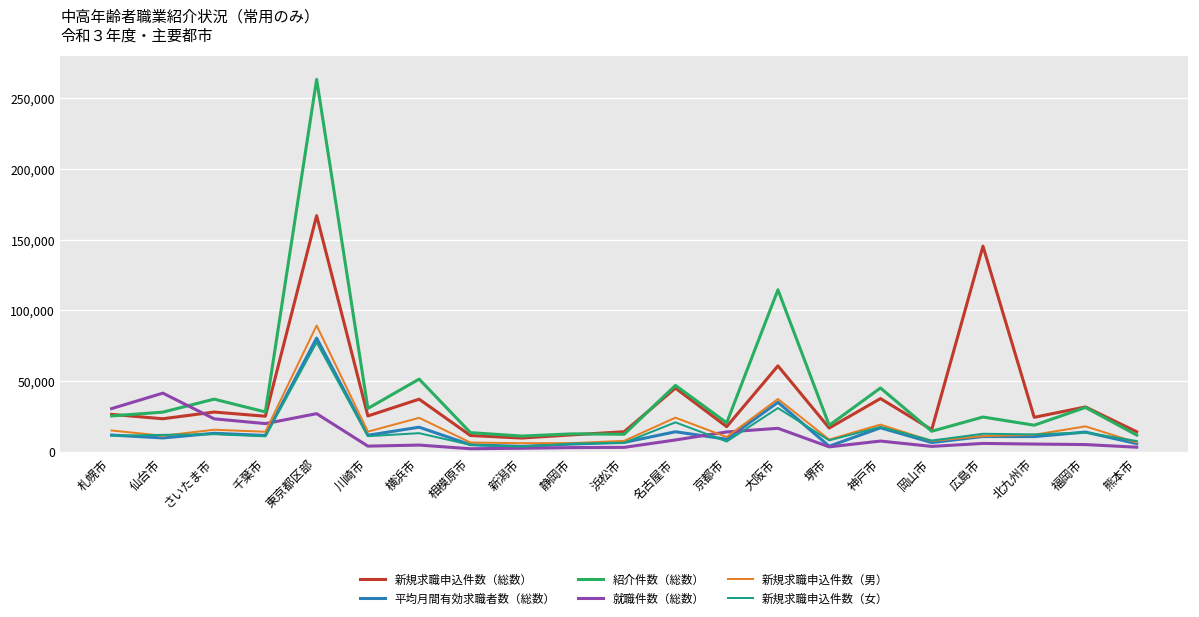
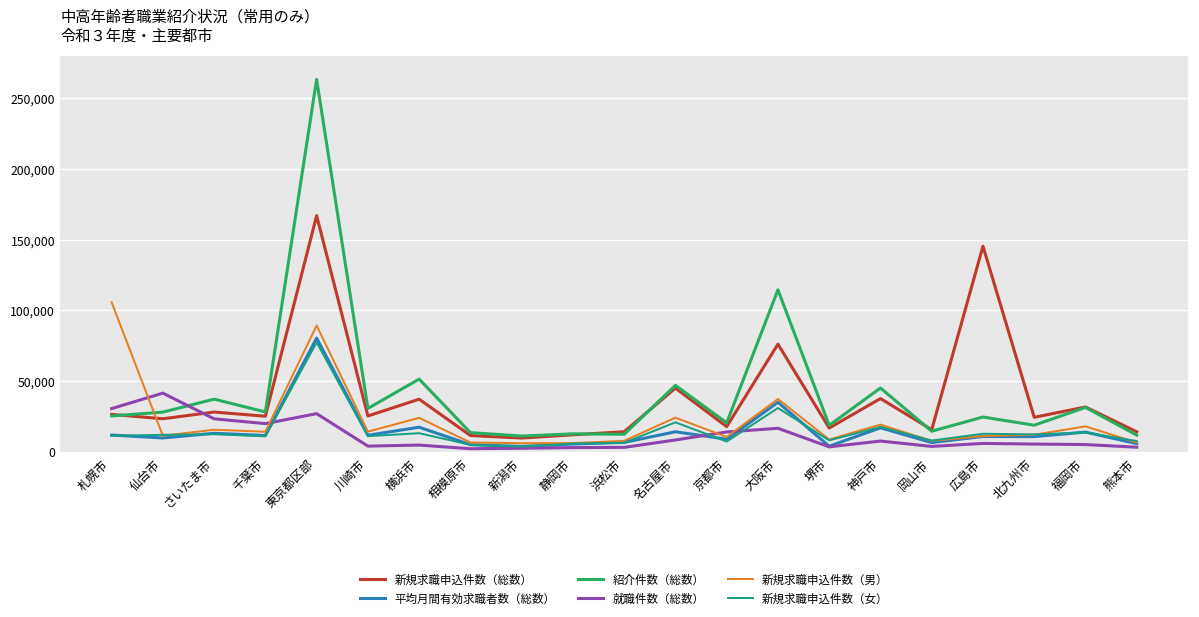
  {
    "新規求職申込件数（総数）": {
      "仙台市": "23,000",
      "さいたま市": "28,000",
      "千葉市": "25,000",
      "東京都区部": "167,000",
      "川崎市": "25,000",
      "横浜市": "37,000",
      "相模原市": "12,000",
      "京都市": "18,000",
-     "大阪市": "61,000",
+     "大阪市": "76,000",
      "神戸市": "38,000",
      "広島市": "145,000",
      "北九州市": "24,000",
      "熊本市": "14,000"
    },
    "平均月間有効求職者数（総数）": {
      "東京都区部": "80,000",
      "横浜市": "17,000",
      "名古屋市": "14,000",
      "大阪市": "35,000"
    },
    "就職件数（総数）": {
      "札幌市": "31,000",
      "仙台市": "41,000",
      "さいたま市": "23,000",
      "千葉市": "20,000",
      "東京都区部": "27,000",
      "川崎市": "4,000",
      "横浜市": "5,000",
      "相模原市": "2,000",
      "静岡市": "3,000",
      "浜松市": "3,000",
      "名古屋市": "8,000",
      "京都市": "14,000",
      "大阪市": "17,000",
      "神戸市": "8,000",
      "岡山市": "4,000",
      "広島市": "6,000",
      "北九州市": "5,000",
      "福岡市": "5,000",
      "熊本市": "3,000"
    },
    "新規求職申込件数（男）": {
-     "札幌市": "15,000",
+     "札幌市": "106,000",
      "さいたま市": "16,000",
      "千葉市": "14,000",
      "東京都区部": "89,000",
      "川崎市": "14,000",
      "横浜市": "24,000",
      "新潟市": "6,000",
      "名古屋市": "24,000",
      "大阪市": "37,000",
      "福岡市": "18,000"
    }
  }
